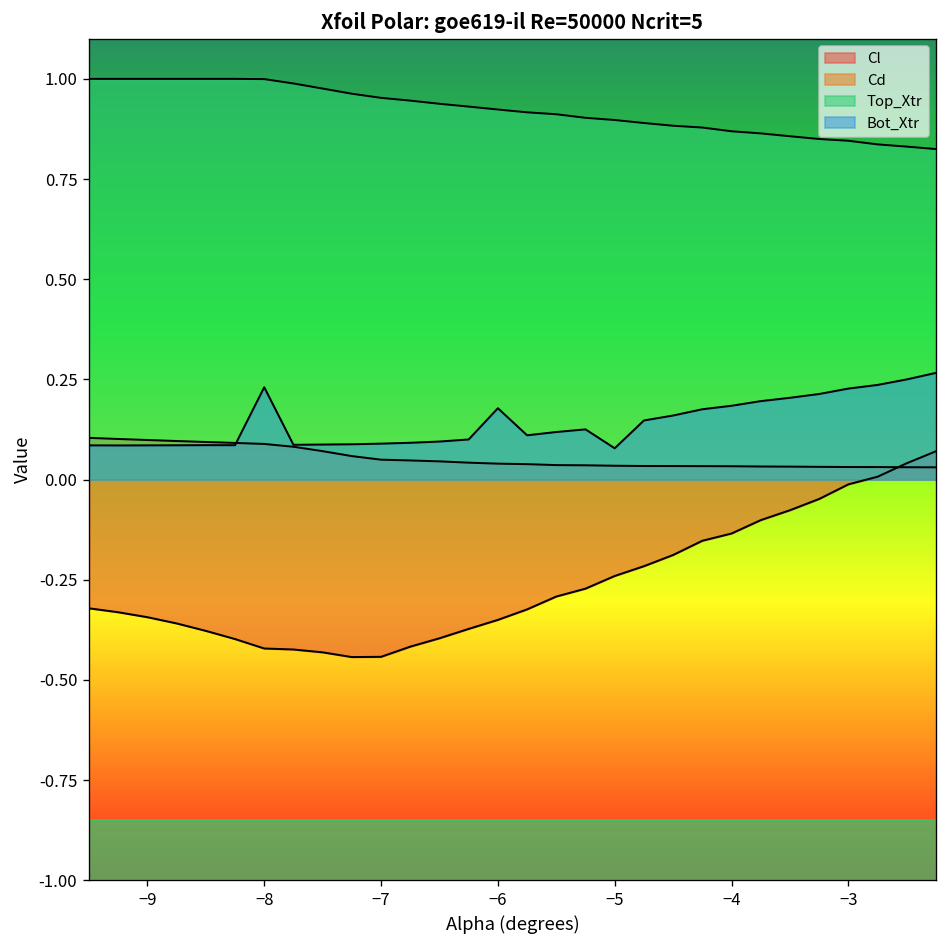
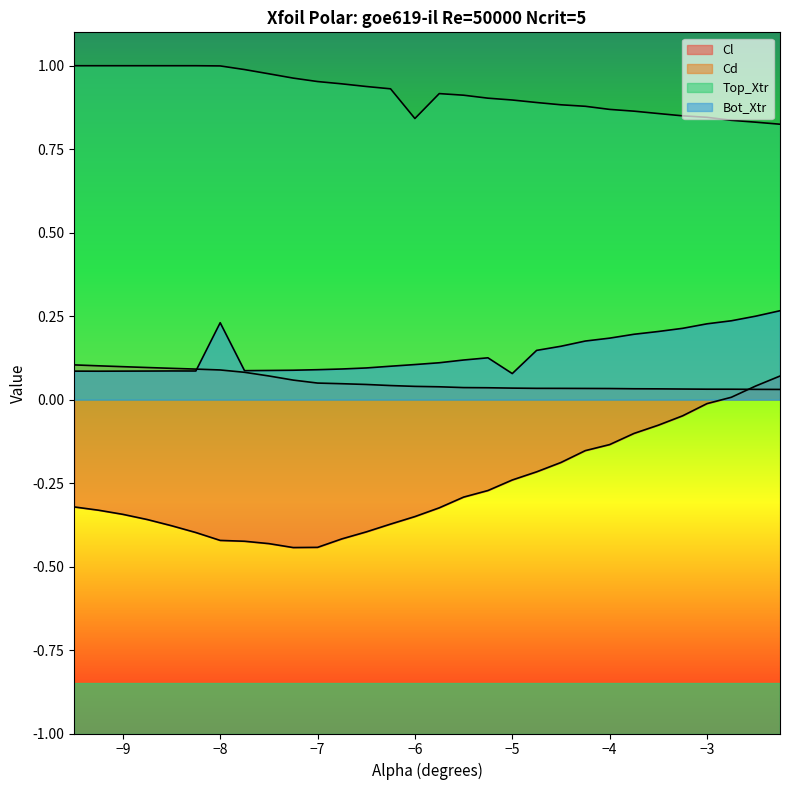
  {
    "Top_Xtr": {
      "−9": 1.00,
      "−8": 1.00,
      "−7": 0.95,
-     "−6": 0.92,
+     "−6": 0.84,
      "−5": 0.90,
      "−4": 0.87
    },
    "Bot_Xtr": {
      "−9": 0.09,
      "−8": 0.23,
      "−7": 0.09,
-     "−6": 0.18,
+     "−6": 0.11,
      "−5": 0.08,
      "−4": 0.18,
      "−3": 0.23
    }
  }
